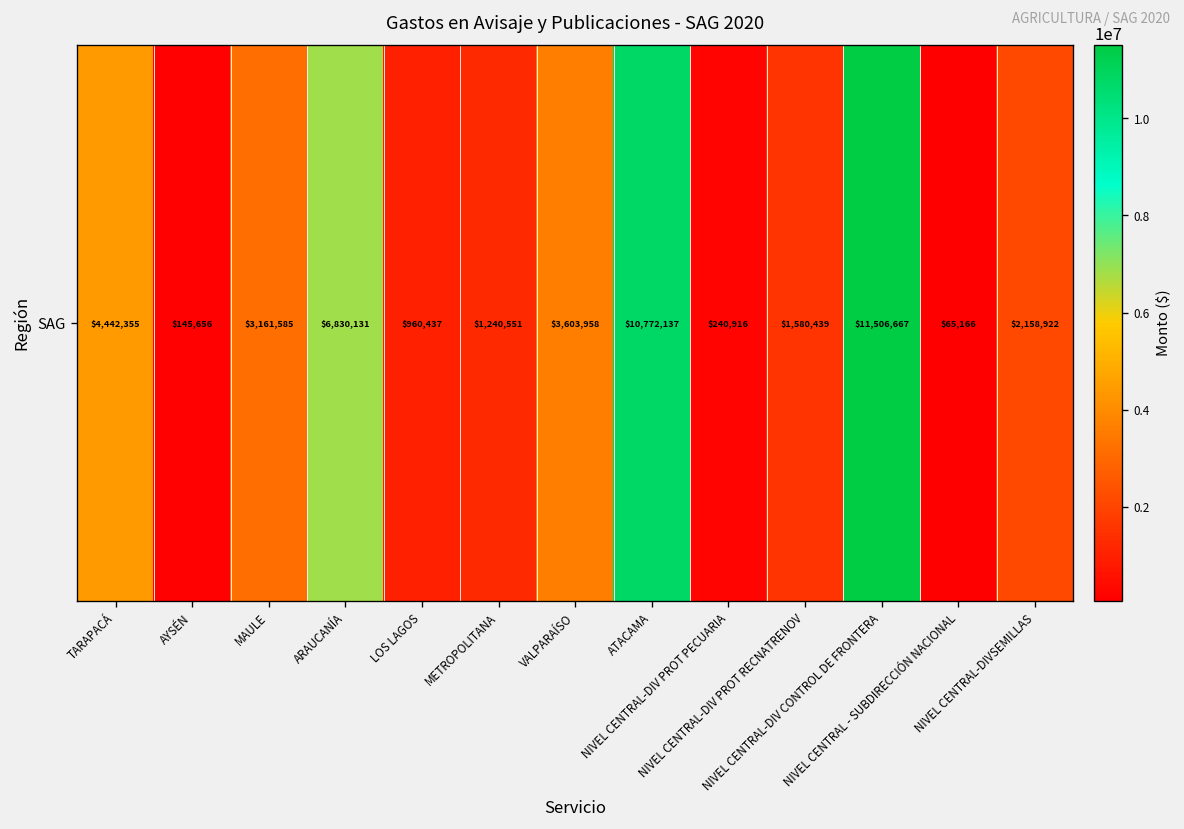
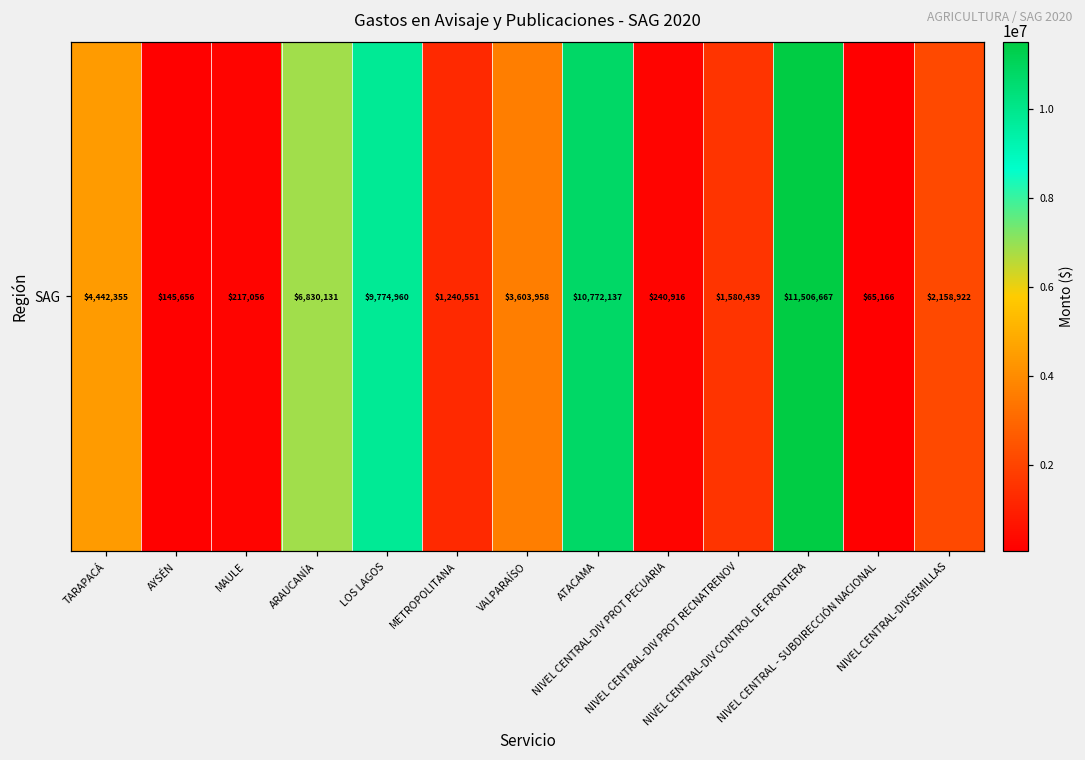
  {
    "SAG": {
      "TARAPACÁ": "$4,442,355",
      "AYSÉN": "$145,656",
-     "MAULE": "$3,161,585",
+     "MAULE": "$217,056",
      "ARAUCANÍA": "$6,830,131",
-     "LOS LAGOS": "$960,437",
+     "LOS LAGOS": "$9,774,960",
      "METROPOLITANA": "$1,240,551",
      "VALPARAÍSO": "$3,603,958",
      "ATACAMA": "$10,772,137",
      "NIVEL CENTRAL-DIV PROT PECUARIA": "$240,916",
      "NIVEL CENTRAL-DIV PROT RECNATRENOV": "$1,580,439",
      "NIVEL CENTRAL-DIV CONTROL DE FRONTERA": "$11,506,667",
      "NIVEL CENTRAL - SUBDIRECCIÓN NACIONAL": "$65,166",
      "NIVEL CENTRAL-DIVSEMILLAS": "$2,158,922"
    }
  }
